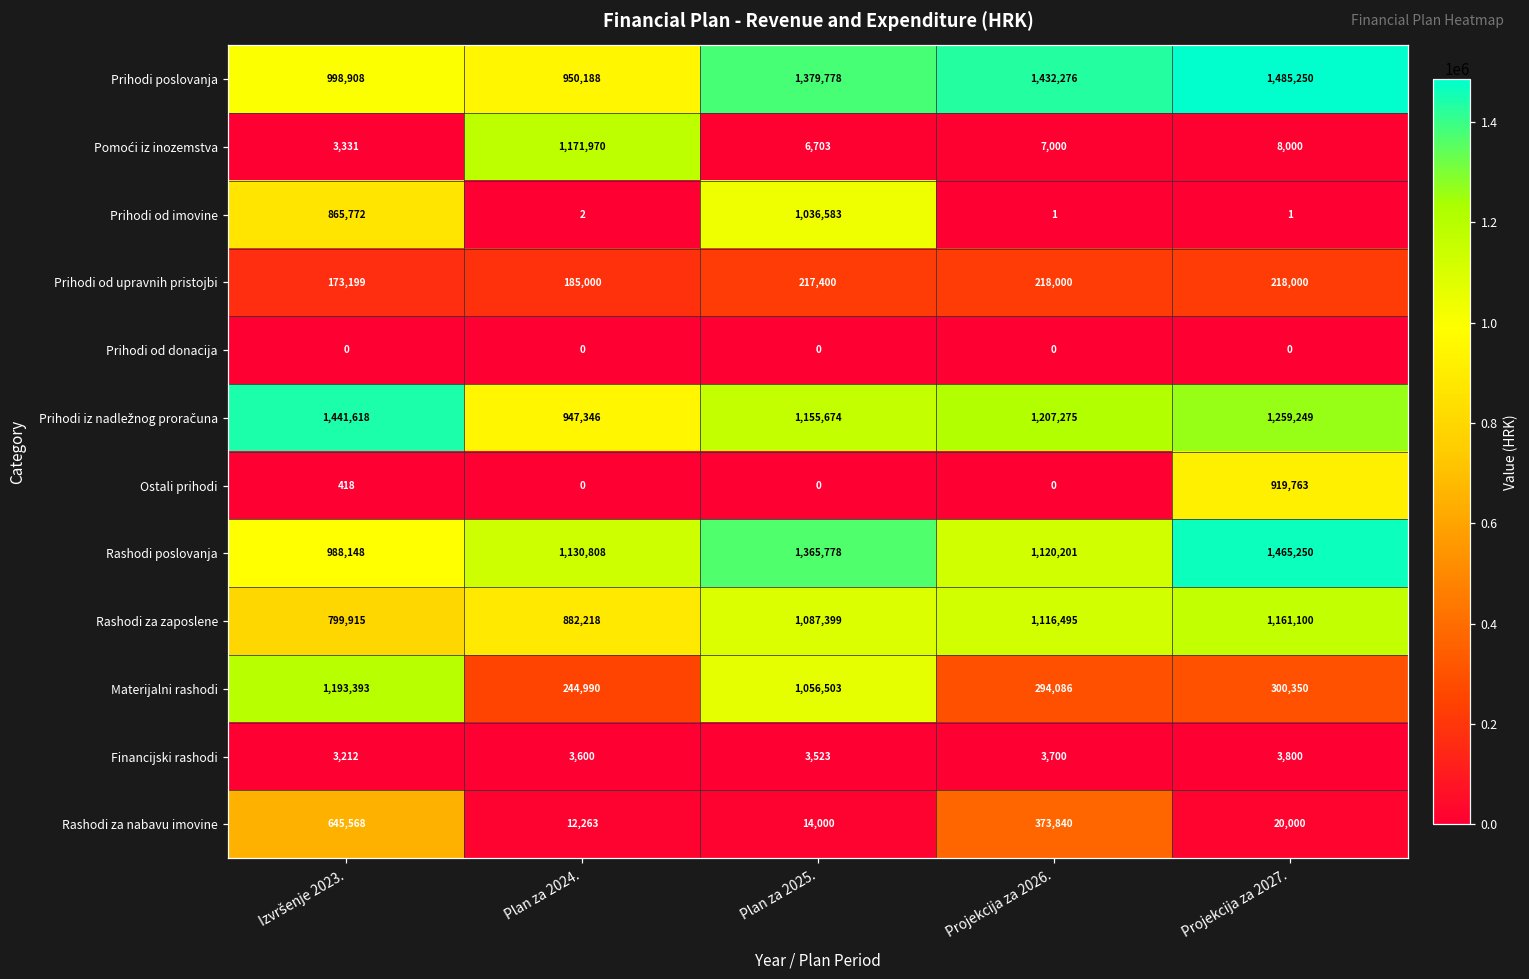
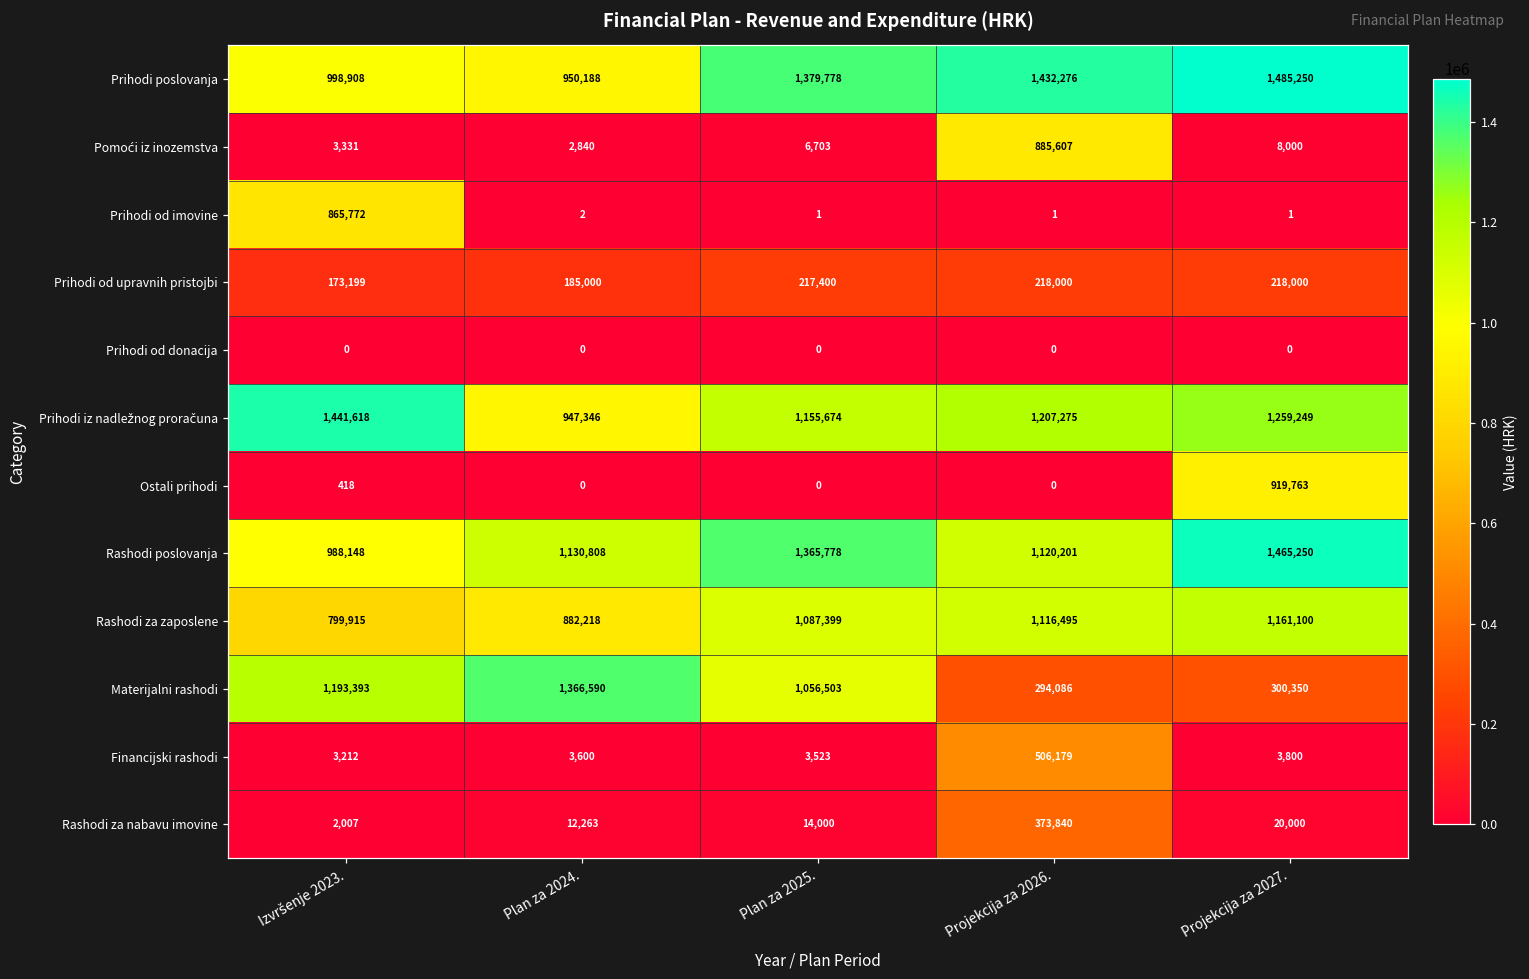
  {
    "Prihodi poslovanja": {
      "Izvršenje 2023.": "998,908",
      "Plan za 2024.": "950,188",
      "Plan za 2025.": "1,379,778",
      "Projekcija za 2026.": "1,432,276",
      "Projekcija za 2027.": "1,485,250"
    },
    "Pomoći iz inozemstva": {
      "Izvršenje 2023.": "3,331",
-     "Plan za 2024.": "1,171,970",
+     "Plan za 2024.": "2,840",
      "Plan za 2025.": "6,703",
-     "Projekcija za 2026.": "7,000",
+     "Projekcija za 2026.": "885,607",
      "Projekcija za 2027.": "8,000"
    },
    "Prihodi od imovine": {
      "Izvršenje 2023.": "865,772",
      "Plan za 2024.": "2",
-     "Plan za 2025.": "1,036,583",
+     "Plan za 2025.": "1",
      "Projekcija za 2026.": "1",
      "Projekcija za 2027.": "1"
    },
    "Prihodi od upravnih pristojbi": {
      "Izvršenje 2023.": "173,199",
      "Plan za 2024.": "185,000",
      "Plan za 2025.": "217,400",
      "Projekcija za 2026.": "218,000",
      "Projekcija za 2027.": "218,000"
    },
    "Prihodi od donacija": {
      "Izvršenje 2023.": "0",
      "Plan za 2024.": "0",
      "Plan za 2025.": "0",
      "Projekcija za 2026.": "0",
      "Projekcija za 2027.": "0"
    },
    "Prihodi iz nadležnog proračuna": {
      "Izvršenje 2023.": "1,441,618",
      "Plan za 2024.": "947,346",
      "Plan za 2025.": "1,155,674",
      "Projekcija za 2026.": "1,207,275",
      "Projekcija za 2027.": "1,259,249"
    },
    "Ostali prihodi": {
      "Izvršenje 2023.": "418",
      "Plan za 2024.": "0",
      "Plan za 2025.": "0",
      "Projekcija za 2026.": "0",
      "Projekcija za 2027.": "919,763"
    },
    "Rashodi poslovanja": {
      "Izvršenje 2023.": "988,148",
      "Plan za 2024.": "1,130,808",
      "Plan za 2025.": "1,365,778",
      "Projekcija za 2026.": "1,120,201",
      "Projekcija za 2027.": "1,465,250"
    },
    "Rashodi za zaposlene": {
      "Izvršenje 2023.": "799,915",
      "Plan za 2024.": "882,218",
      "Plan za 2025.": "1,087,399",
      "Projekcija za 2026.": "1,116,495",
      "Projekcija za 2027.": "1,161,100"
    },
    "Materijalni rashodi": {
      "Izvršenje 2023.": "1,193,393",
-     "Plan za 2024.": "244,990",
+     "Plan za 2024.": "1,366,590",
      "Plan za 2025.": "1,056,503",
      "Projekcija za 2026.": "294,086",
      "Projekcija za 2027.": "300,350"
    },
    "Financijski rashodi": {
      "Izvršenje 2023.": "3,212",
      "Plan za 2024.": "3,600",
      "Plan za 2025.": "3,523",
-     "Projekcija za 2026.": "3,700",
+     "Projekcija za 2026.": "506,179",
      "Projekcija za 2027.": "3,800"
    },
    "Rashodi za nabavu imovine": {
-     "Izvršenje 2023.": "645,568",
+     "Izvršenje 2023.": "2,007",
      "Plan za 2024.": "12,263",
      "Plan za 2025.": "14,000",
      "Projekcija za 2026.": "373,840",
      "Projekcija za 2027.": "20,000"
    }
  }
